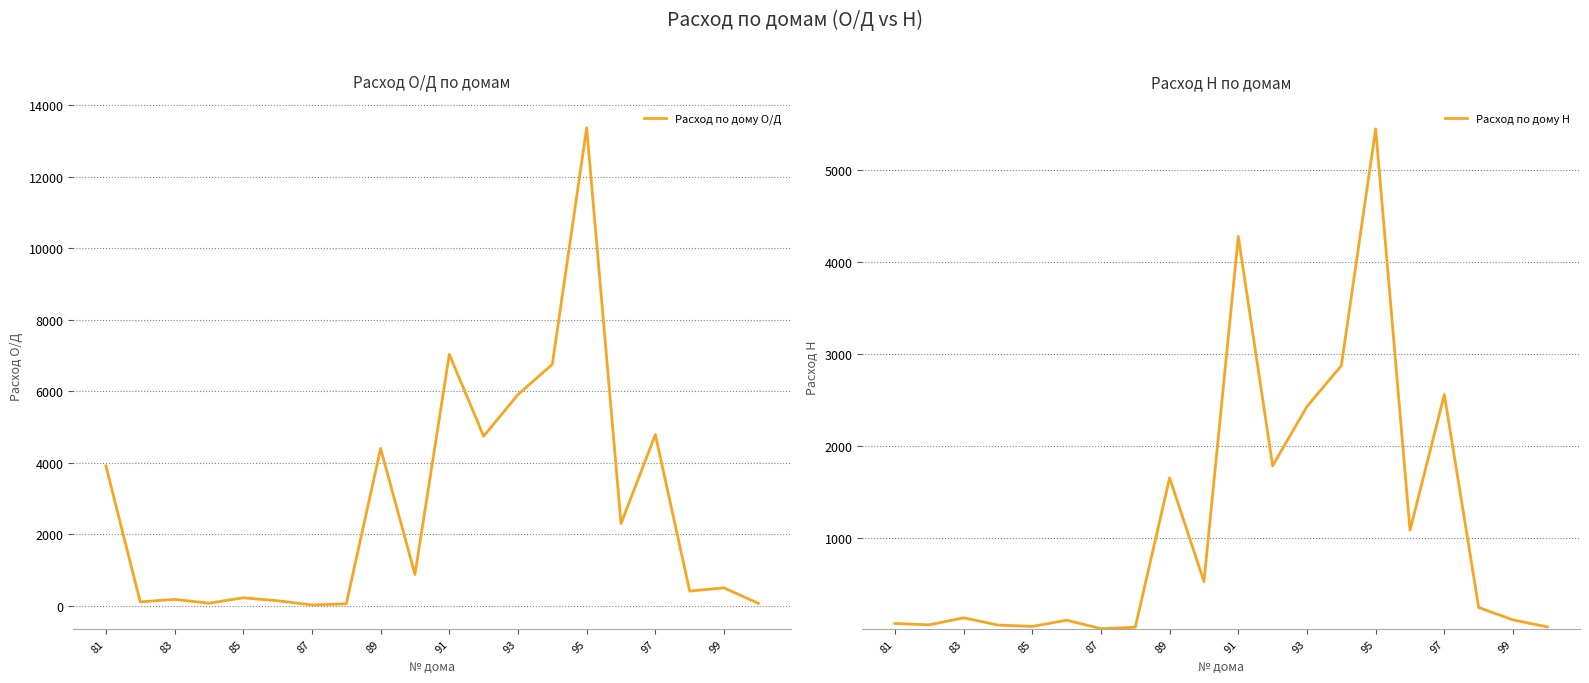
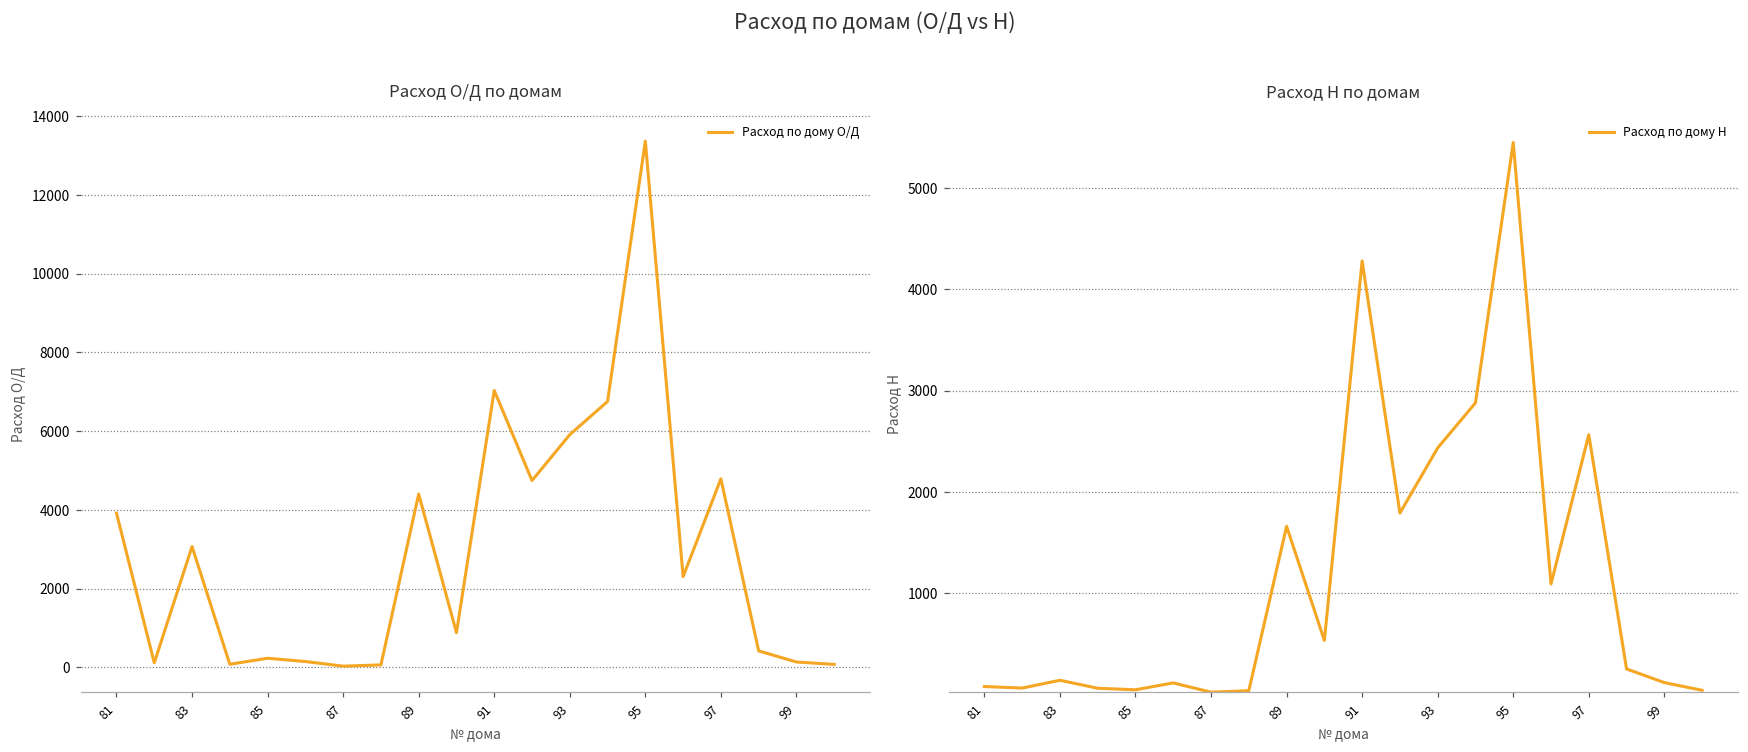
  {
    "Расход О/Д по домам": {
      "81": 3900,
-     "83": 200,
+     "83": 3100,
      "85": 200,
      "87": 0,
      "89": 4400,
      "91": 7000,
      "93": 5900,
      "95": 13400,
      "97": 4800,
-     "99": 500
+     "99": 100
    },
    "Расход Н по домам": {
      "81": 100,
      "83": 100,
      "85": 0,
      "87": 0,
      "89": 1700,
      "91": 4300,
      "93": 2400,
      "95": 5500,
      "97": 2600,
      "99": 100
    }
  }
